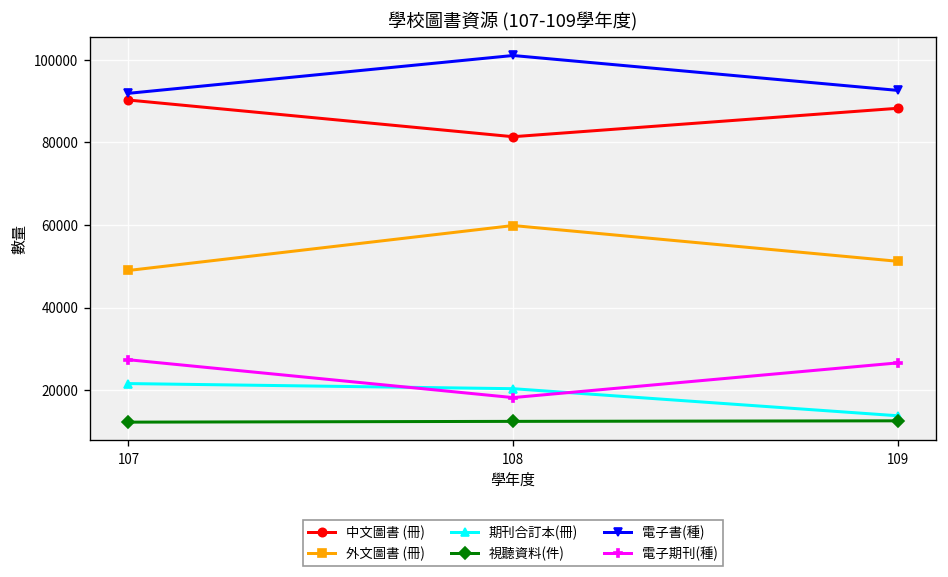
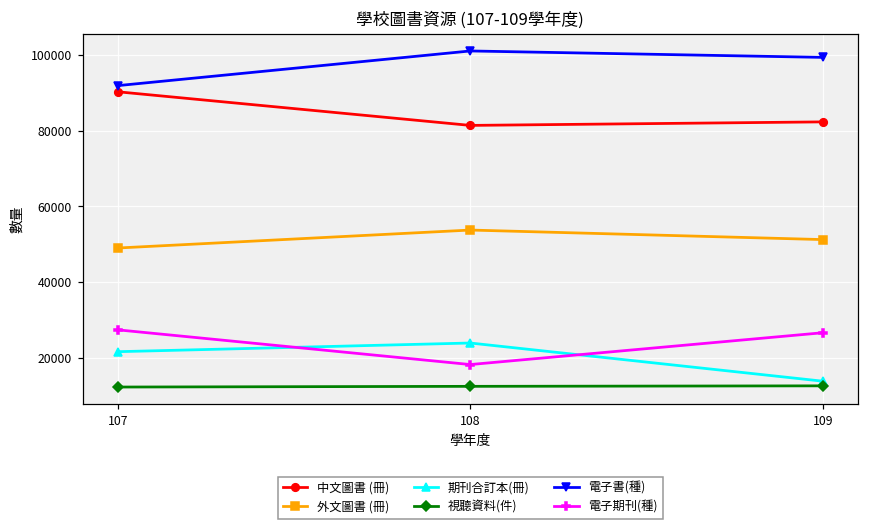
  {
    "中文圖書 (冊)": {
      "107": 90000,
      "108": 81000,
-     "109": 88000
+     "109": 82000
    },
    "外文圖書 (冊)": {
      "107": 49000,
-     "108": 60000,
+     "108": 54000,
      "109": 51000
    },
    "期刊合訂本(冊)": {
      "107": 22000,
-     "108": 20000,
+     "108": 24000,
      "109": 14000
    },
    "視聽資料(件)": {
      "107": 12000,
      "108": 12000,
      "109": 13000
    },
    "電子書(種)": {
      "107": 92000,
      "108": 101000,
-     "109": 93000
+     "109": 99000
    },
    "電子期刊(種)": {
      "107": 27000,
      "108": 18000,
      "109": 27000
    }
  }
